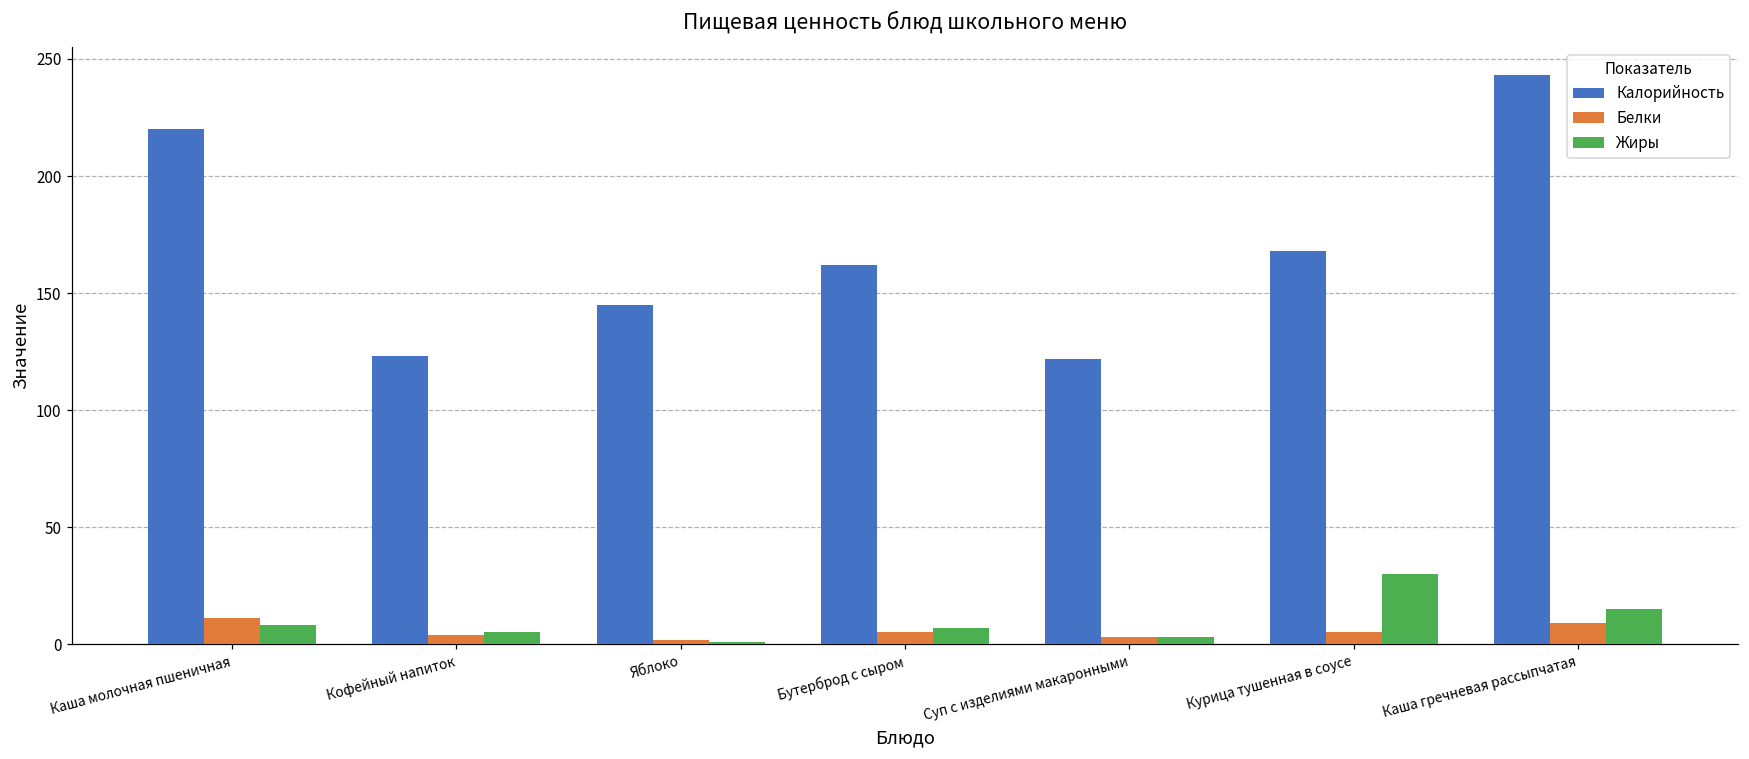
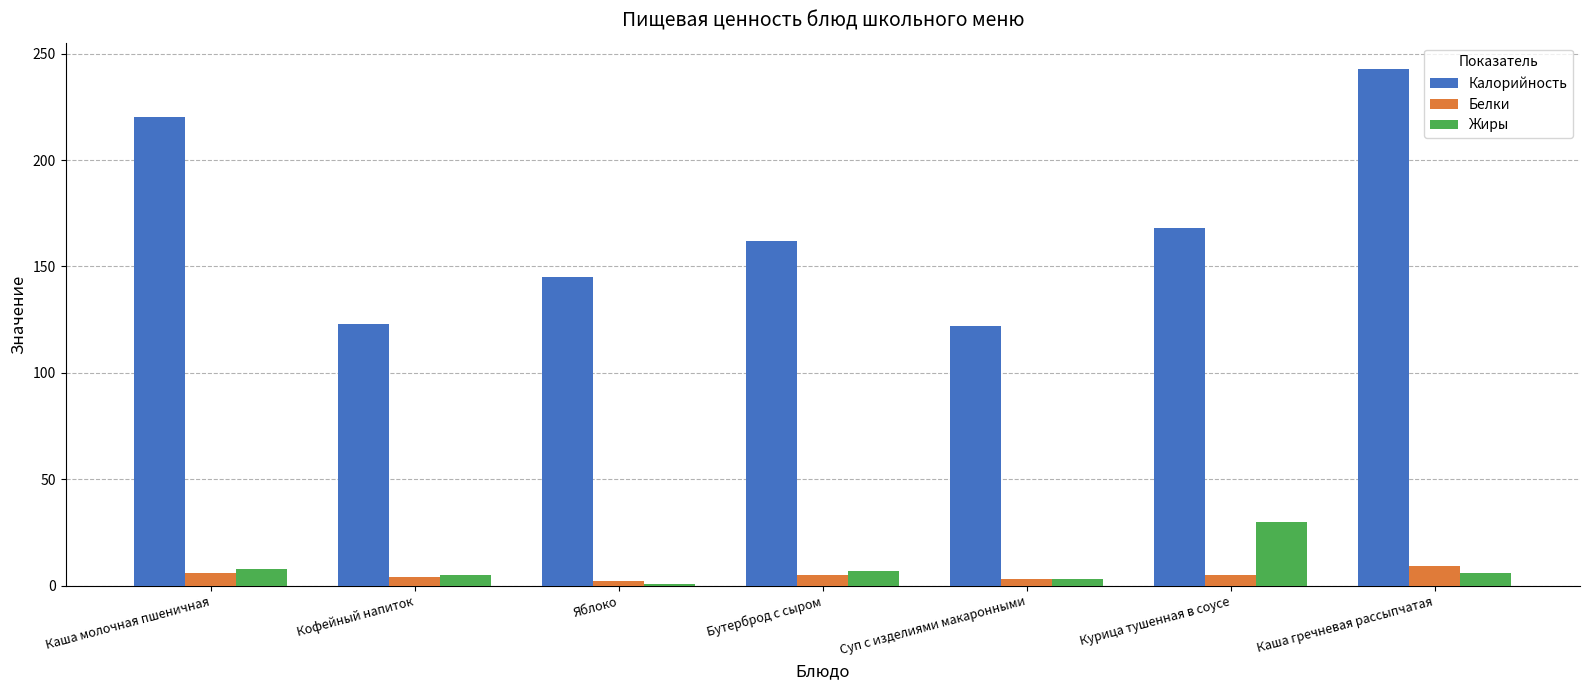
  {
    "Калорийность": {
      "Каша молочная пшеничная": 220,
      "Кофейный напиток": 123,
      "Яблоко": 145,
      "Бутерброд с сыром": 162,
      "Суп с изделиями макаронными": 122,
      "Курица тушенная в соусе": 168,
      "Каша гречневая рассыпчатая": 243
    },
    "Белки": {
-     "Каша молочная пшеничная": 11,
+     "Каша молочная пшеничная": 6,
      "Кофейный напиток": 4,
      "Яблоко": 2,
      "Бутерброд с сыром": 5,
      "Суп с изделиями макаронными": 3,
      "Курица тушенная в соусе": 5,
      "Каша гречневая рассыпчатая": 9
    },
    "Жиры": {
      "Каша молочная пшеничная": 8,
      "Кофейный напиток": 5,
      "Бутерброд с сыром": 7,
      "Суп с изделиями макаронными": 3,
      "Курица тушенная в соусе": 30,
-     "Каша гречневая рассыпчатая": 15
+     "Каша гречневая рассыпчатая": 6
    }
  }
